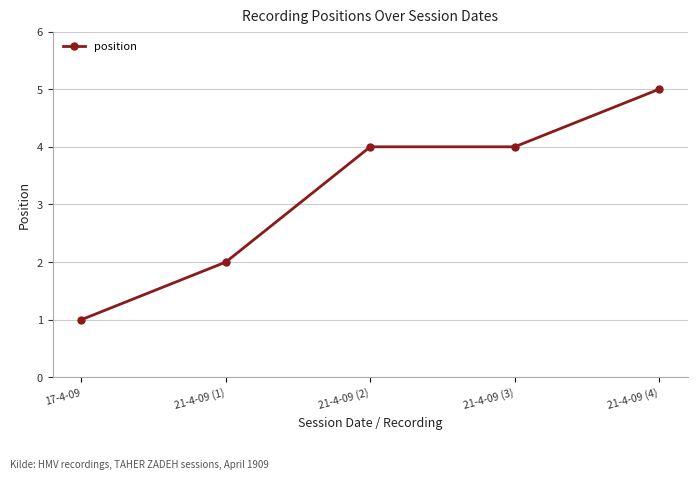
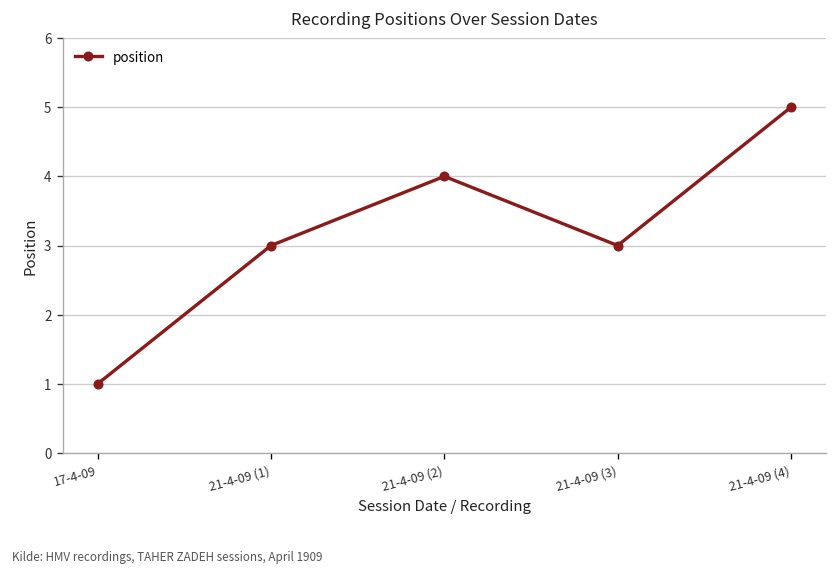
  {
    "17-4-09": 1,
-   "21-4-09 (1)": 2,
+   "21-4-09 (1)": 3,
    "21-4-09 (2)": 4,
-   "21-4-09 (3)": 4,
+   "21-4-09 (3)": 3,
    "21-4-09 (4)": 5
  }
